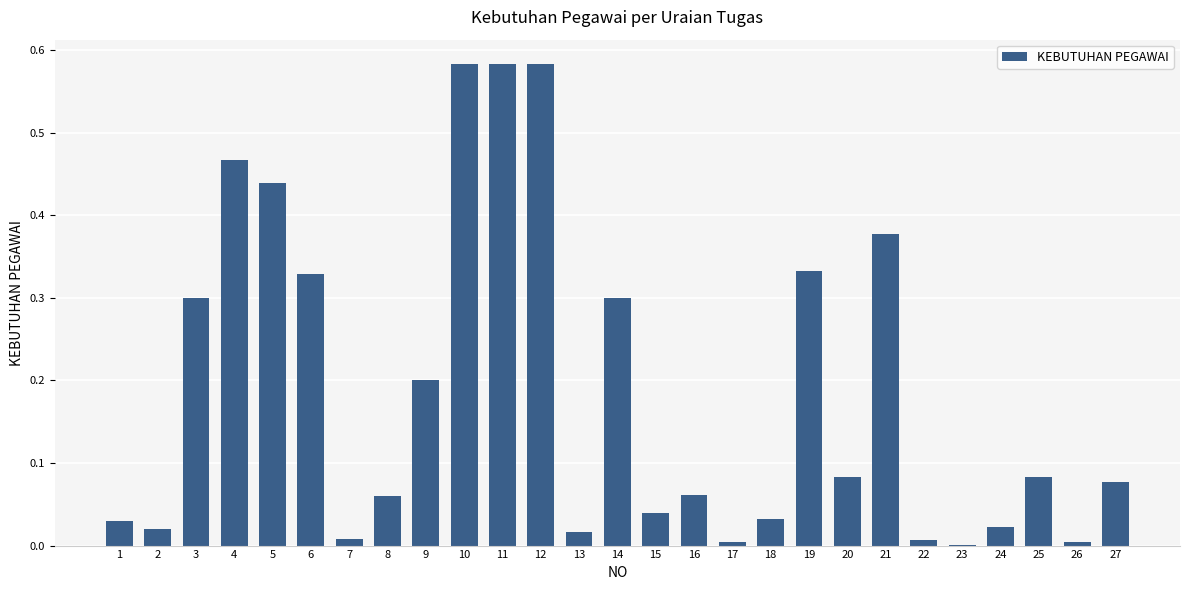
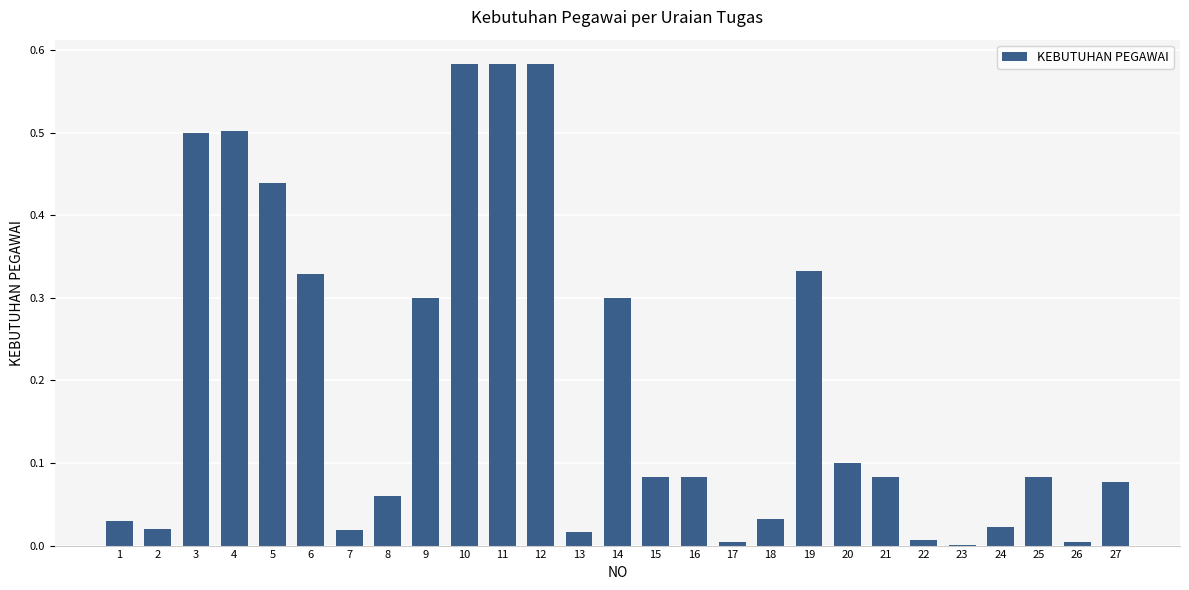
  {
    "1": 0.03,
    "2": 0.02,
-   "3": 0.3,
-   "4": 0.47,
+   "3": 0.5,
+   "4": 0.50,
    "5": 0.44,
    "6": 0.33,
-   "7": 0.01,
+   "7": 0.02,
    "8": 0.06,
-   "9": 0.2,
+   "9": 0.3,
    "10": 0.58,
    "11": 0.58,
    "12": 0.58,
    "13": 0.02,
    "14": 0.30,
-   "15": 0.04,
-   "16": 0.06,
+   "15": 0.08,
+   "16": 0.08,
    "17": 0.00,
    "18": 0.03,
    "19": 0.33,
-   "20": 0.08,
-   "21": 0.38,
+   "20": 0.10,
+   "21": 0.08,
    "22": 0.01,
    "24": 0.02,
    "25": 0.08,
    "26": 0.00,
    "27": 0.08
  }
